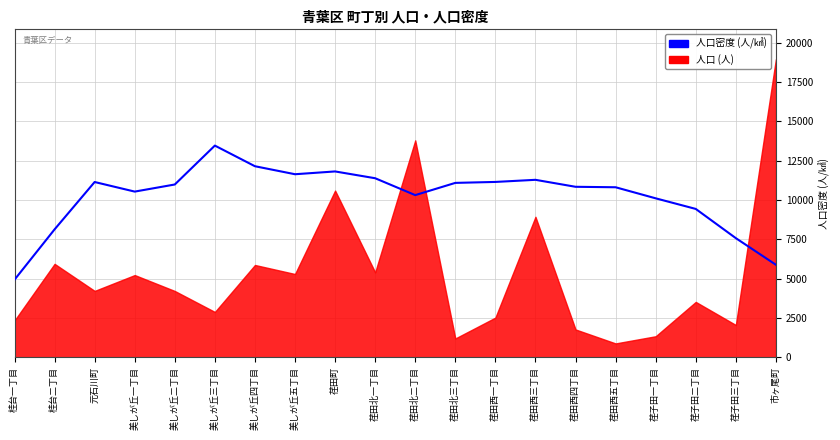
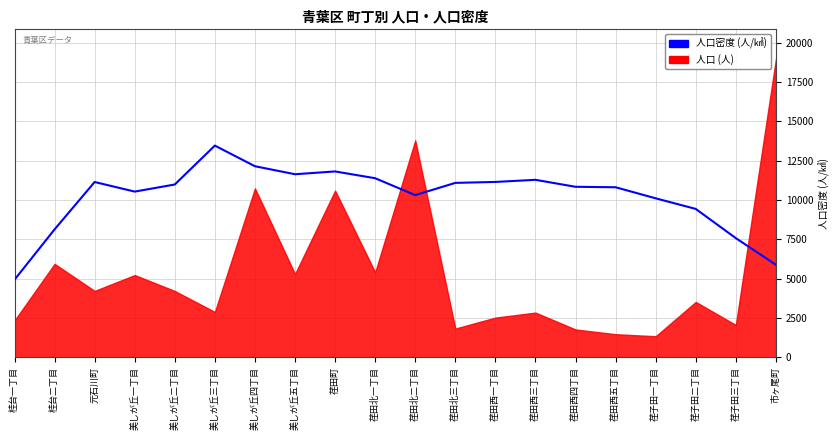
  {
    "人口密度 (人/㎢)": {
      "桂台一丁目": 4900,
      "桂台二丁目": 8100,
      "元石川町": 11100,
      "美しが丘一丁目": 10500,
      "美しが丘二丁目": 11000,
      "美しが丘三丁目": 13500,
      "美しが丘四丁目": 12100,
      "美しが丘五丁目": 11600,
      "荏田町": 11800,
      "荏田北一丁目": 11400,
      "荏田北二丁目": 10300,
      "荏田北三丁目": 11100,
      "荏田西一丁目": 11100,
      "荏田西三丁目": 11300,
      "荏田西四丁目": 10800,
      "荏田西五丁目": 10800,
      "荏子田一丁目": 10100,
      "荏子田二丁目": 9400,
      "荏子田三丁目": 7600,
      "市ヶ尾町": 5900
    },
    "人口 (人)": {
      "桂台一丁目": 2300,
      "桂台二丁目": 5900,
      "元石川町": 4200,
      "美しが丘一丁目": 5200,
      "美しが丘二丁目": 4200,
      "美しが丘三丁目": 2900,
-     "美しが丘四丁目": 5900,
+     "美しが丘四丁目": 10700,
      "美しが丘五丁目": 5300,
      "荏田町": 10600,
      "荏田北一丁目": 5400,
      "荏田北二丁目": 13800,
-     "荏田北三丁目": 1200,
+     "荏田北三丁目": 1800,
      "荏田西一丁目": 2500,
-     "荏田西三丁目": 8900,
+     "荏田西三丁目": 2800,
      "荏田西四丁目": 1800,
-     "荏田西五丁目": 900,
+     "荏田西五丁目": 1500,
      "荏子田一丁目": 1300,
      "荏子田二丁目": 3500,
      "荏子田三丁目": 2100,
      "市ヶ尾町": 19000
    }
  }
